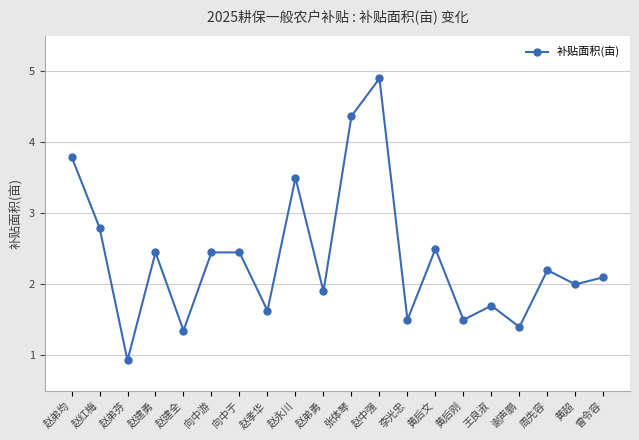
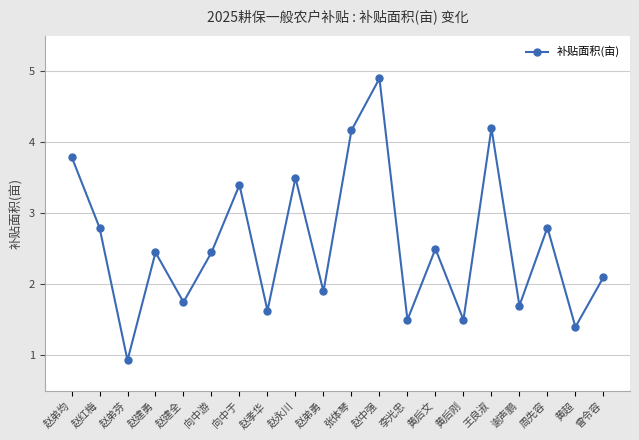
  {
    "赵弟均": 3.8,
    "赵红梅": 2.8,
    "赵弟芬": 0.9,
    "赵建勇": 2.5,
-   "赵建全": 1.4,
+   "赵建全": 1.8,
    "向中游": 2.5,
-   "向中于": 2.5,
+   "向中于": 3.4,
    "赵孝华": 1.6,
    "赵永川": 3.5,
    "赵弟勇": 1.9,
-   "张体琴": 4.4,
+   "张体琴": 4.2,
    "赵中强": 4.9,
    "李光忠": 1.5,
    "黄后文": 2.5,
    "黄后刚": 1.5,
-   "王良淑": 1.7,
-   "谢声鹏": 1.4,
-   "周先容": 2.2,
-   "黄超": 2.0,
+   "王良淑": 4.2,
+   "谢声鹏": 1.7,
+   "周先容": 2.8,
+   "黄超": 1.4,
    "曾令容": 2.1
  }
